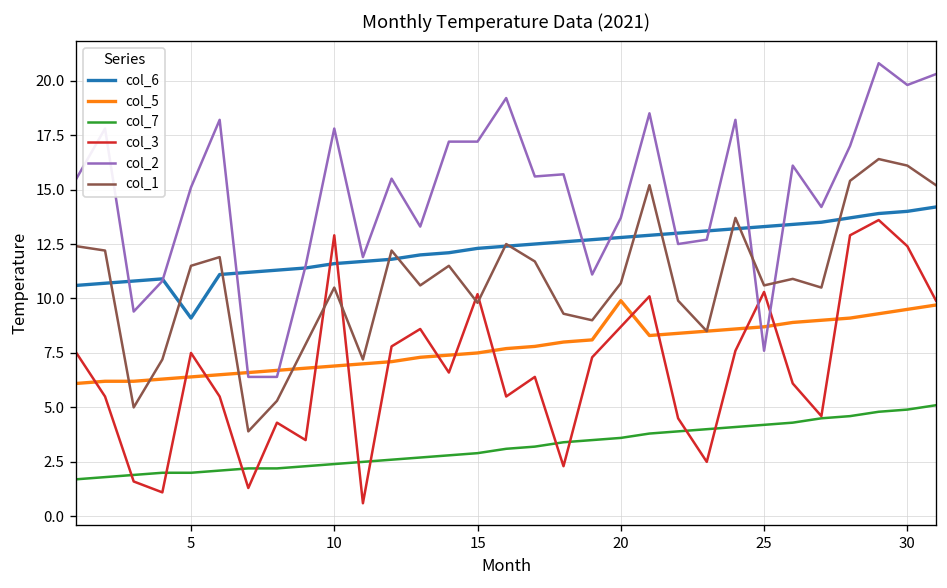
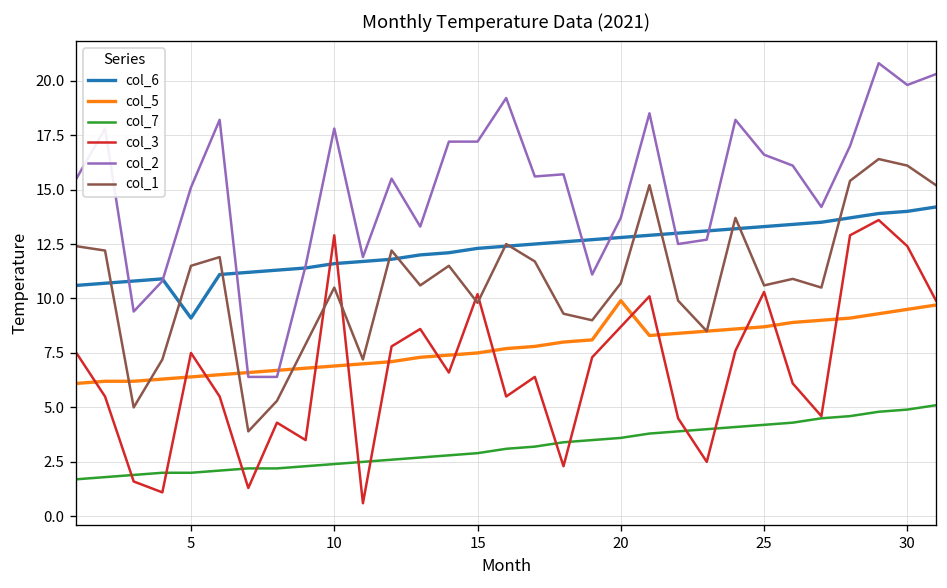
  {
    "col_6": {
      "5": 9.1,
      "10": 11.6,
      "15": 12.3,
      "20": 12.8,
      "25": 13.3,
      "30": 14.0
    },
    "col_5": {
      "5": 6.4,
      "10": 6.9,
      "15": 7.5,
      "20": 9.9,
      "25": 8.7,
      "30": 9.5
    },
    "col_7": {
      "5": 2.0,
      "10": 2.4,
      "15": 2.9,
      "20": 3.6,
      "25": 4.2,
      "30": 4.9
    },
    "col_3": {
      "5": 7.5,
      "10": 12.9,
      "15": 10.2,
      "20": 8.7,
      "25": 10.3,
      "30": 12.4
    },
    "col_2": {
      "5": 15.1,
      "10": 17.8,
      "15": 17.2,
      "20": 13.7,
-     "25": 7.6,
+     "25": 16.6,
      "30": 19.8
    },
    "col_1": {
      "5": 11.5,
      "10": 10.5,
      "15": 9.8,
      "20": 10.7,
      "25": 10.6,
      "30": 16.1
    }
  }
